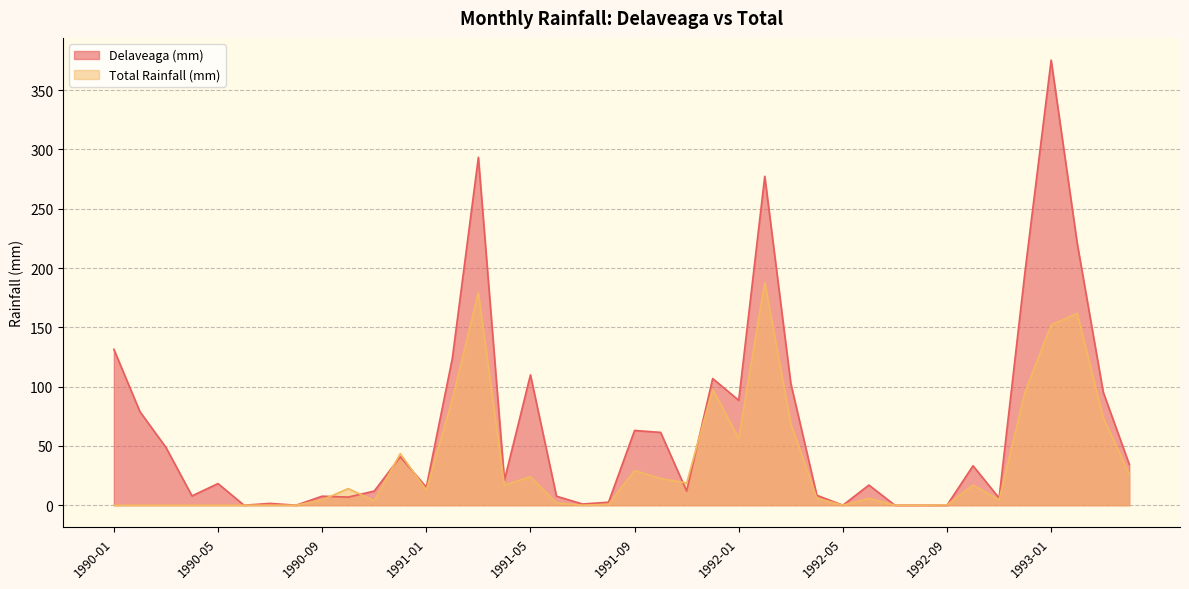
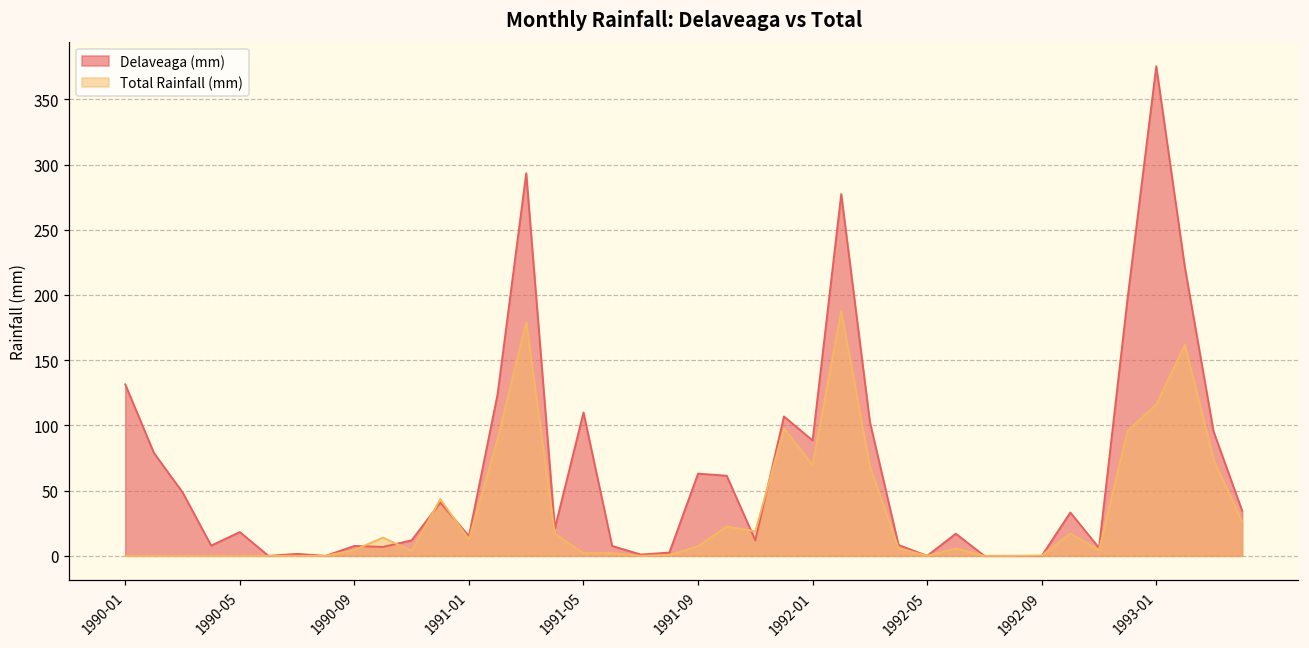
  {
    "Delaveaga (mm)": {
      "1990-01": 131,
      "1990-05": 18,
      "1990-09": 8,
      "1991-01": 15,
      "1991-05": 110,
      "1991-09": 63,
      "1992-01": 88,
      "1993-01": 375
    },
    "Total Rainfall (mm)": {
      "1990-01": 0,
      "1990-05": 0,
      "1990-09": 5,
      "1991-01": 13,
-     "1991-05": 24,
-     "1991-09": 29,
-     "1992-01": 56,
-     "1993-01": 152
+     "1991-05": 2,
+     "1991-09": 7,
+     "1992-01": 70,
+     "1993-01": 116
    }
  }
